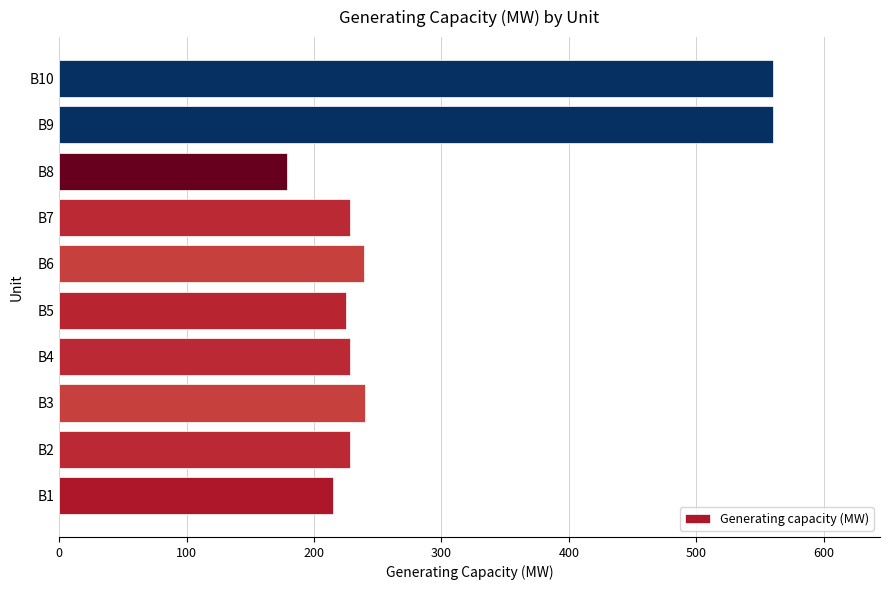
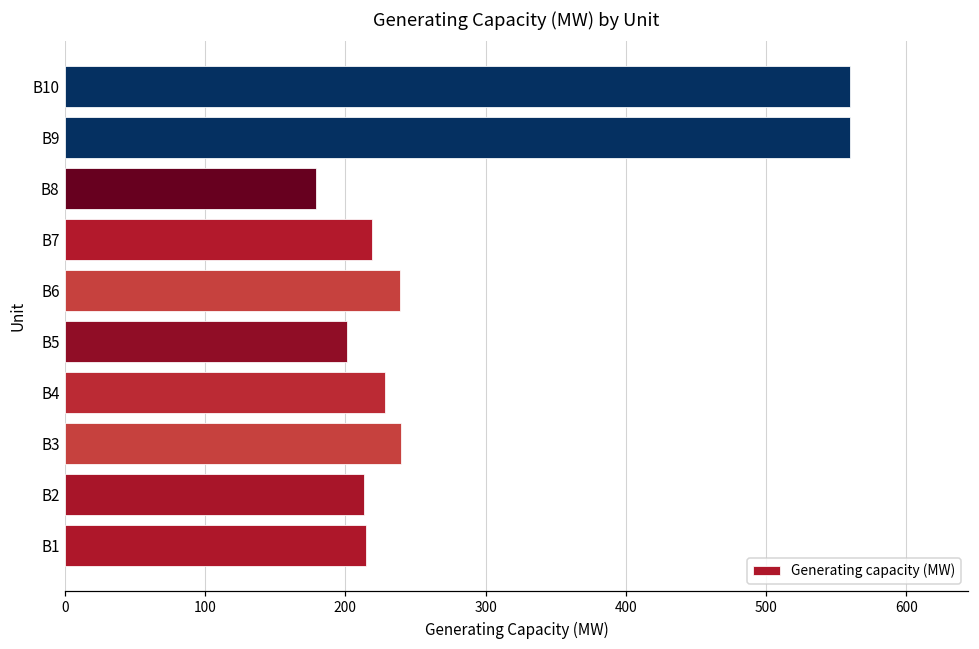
  {
    "B10": 560,
    "B9": 560,
    "B8": 179,
-   "B7": 228,
+   "B7": 219,
    "B6": 239,
-   "B5": 225,
+   "B5": 201,
    "B4": 228,
    "B3": 240,
-   "B2": 228,
+   "B2": 213,
    "B1": 215
  }
